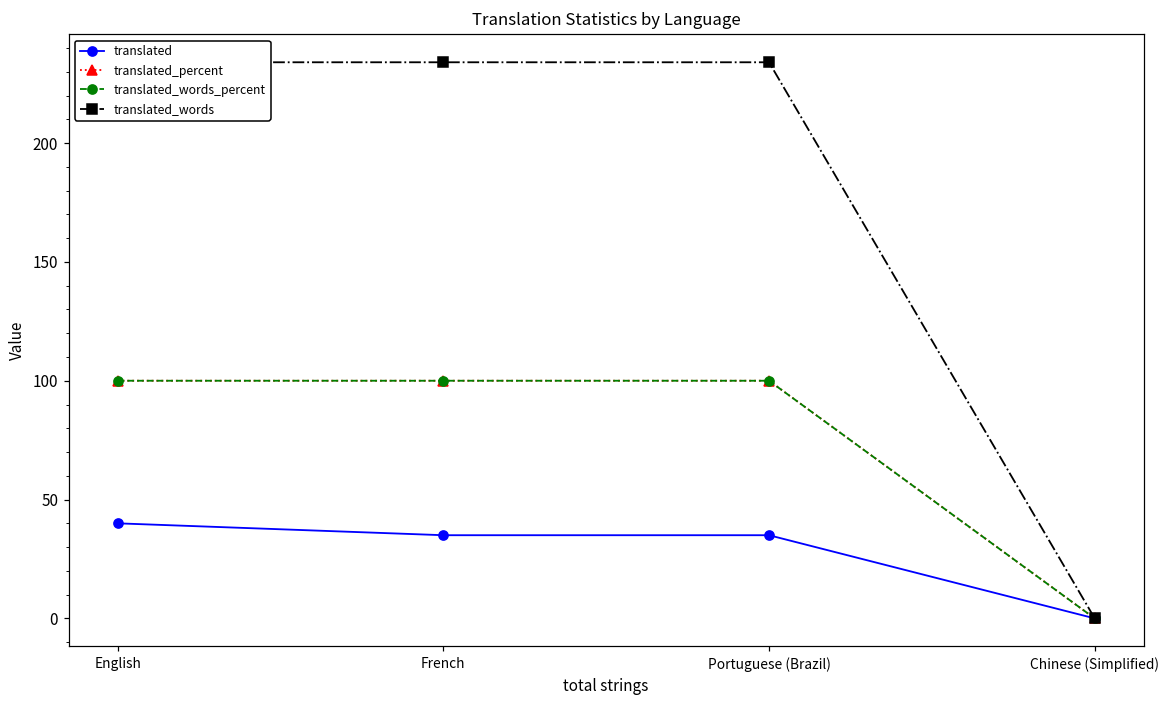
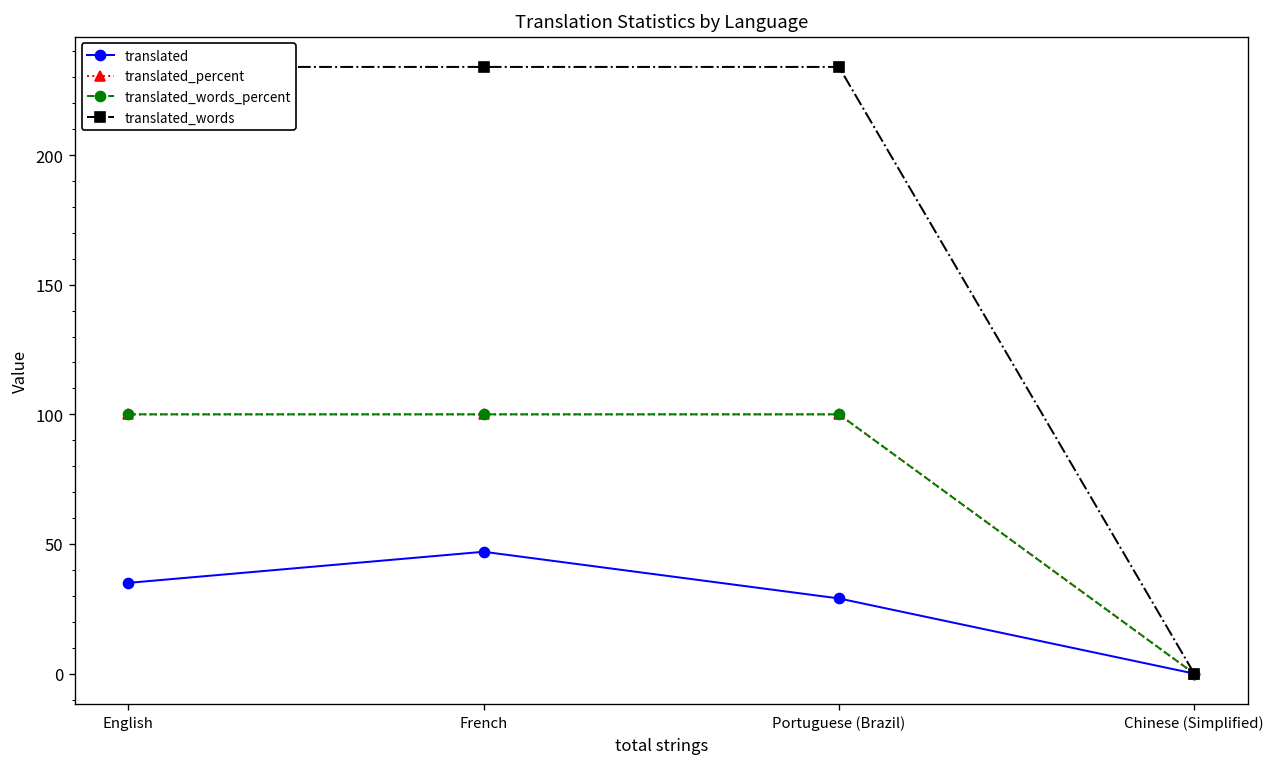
  {
    "translated": {
-     "English": 40,
-     "French": 35,
-     "Portuguese (Brazil)": 35
+     "English": 35,
+     "French": 47,
+     "Portuguese (Brazil)": 29
    },
    "translated_words_percent": {
      "English": 100,
      "French": 100,
      "Portuguese (Brazil)": 100
    },
    "translated_words": {
      "French": 234,
      "Portuguese (Brazil)": 234
    }
  }
